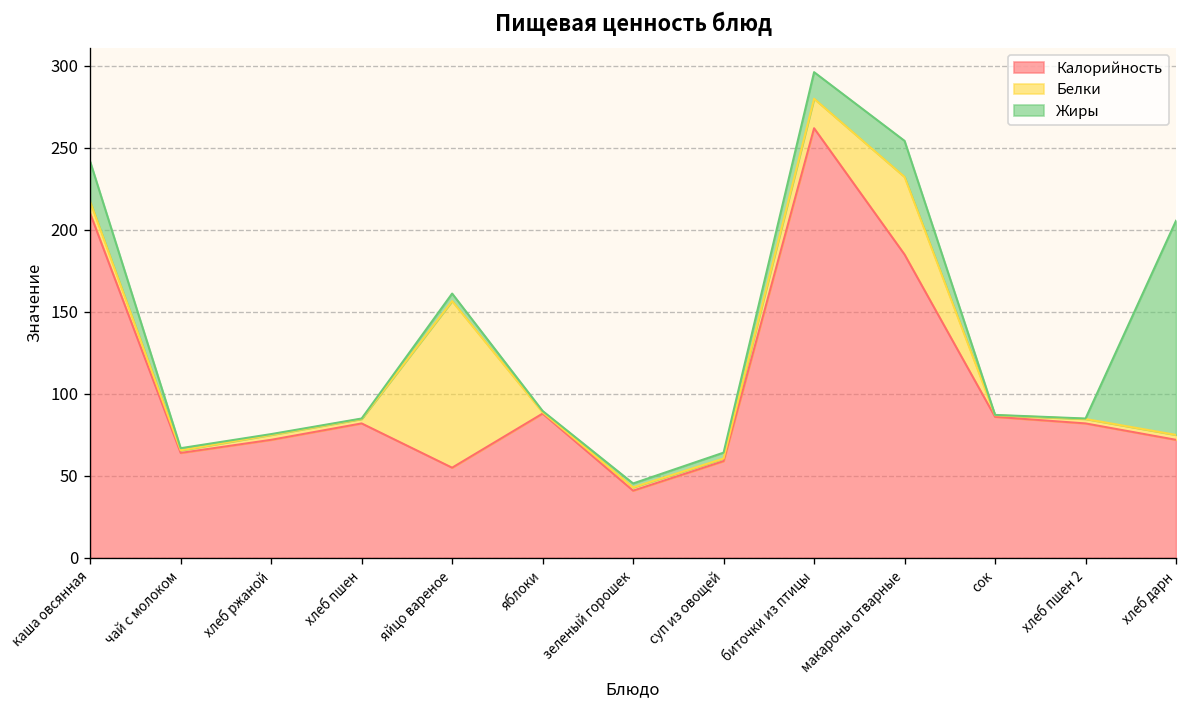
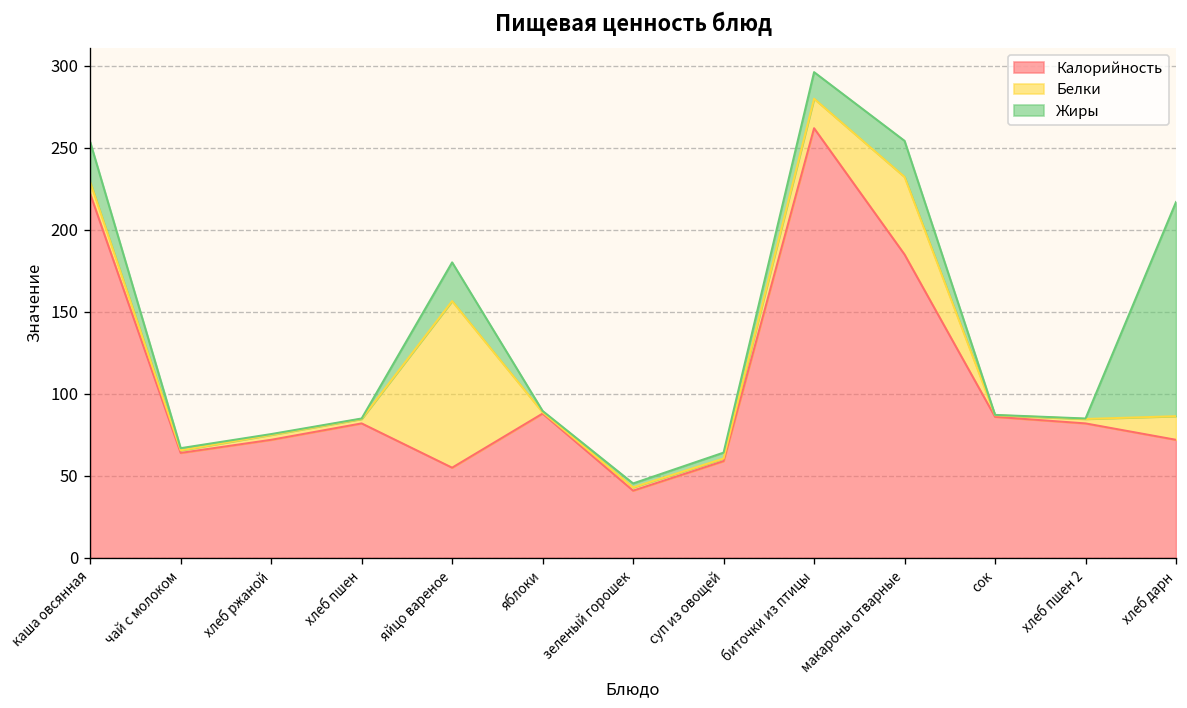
  {
    "Калорийность": {
-     "каша овсянная": 210,
+     "каша овсянная": 222,
      "хлеб ржаной": 72,
      "хлеб пшен": 82,
      "яйцо вареное": 55,
      "зеленый горошек": 41,
      "биточки из птицы": 262,
      "макароны отварные": 185,
      "хлеб пшен 2": 82,
      "хлеб дарн": 72
    },
    "Белки": {
      "каша овсянная": 7,
      "яйцо вареное": 102,
      "зеленый горошек": 2,
      "биточки из птицы": 18,
      "макароны отварные": 47,
-     "хлеб дарн": 3
+     "хлеб дарн": 14
    },
    "Жиры": {
      "каша овсянная": 24,
-     "яйцо вареное": 5,
+     "яйцо вареное": 24,
      "зеленый горошек": 2,
      "суп из овощей": 4,
      "биточки из птицы": 16,
      "макароны отварные": 22,
      "хлеб дарн": 131
    }
  }
